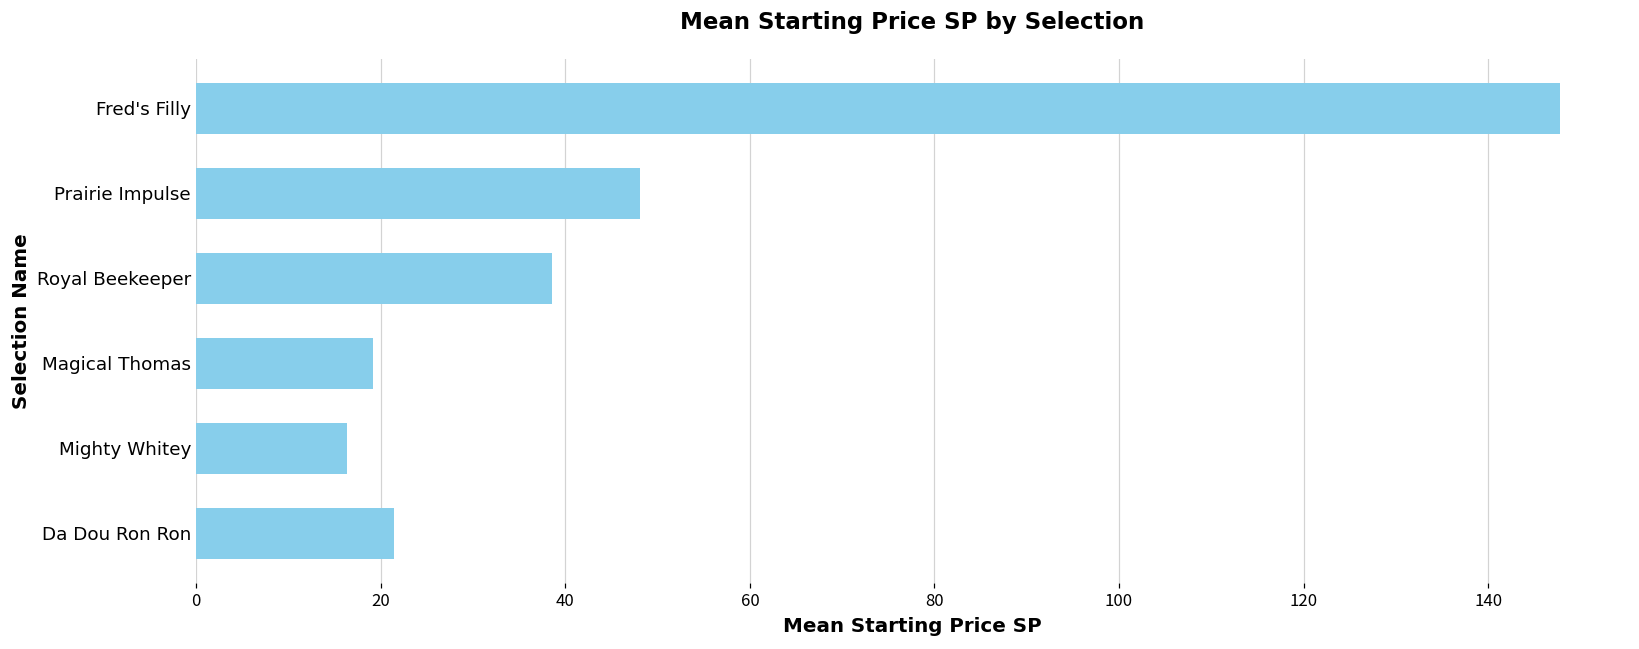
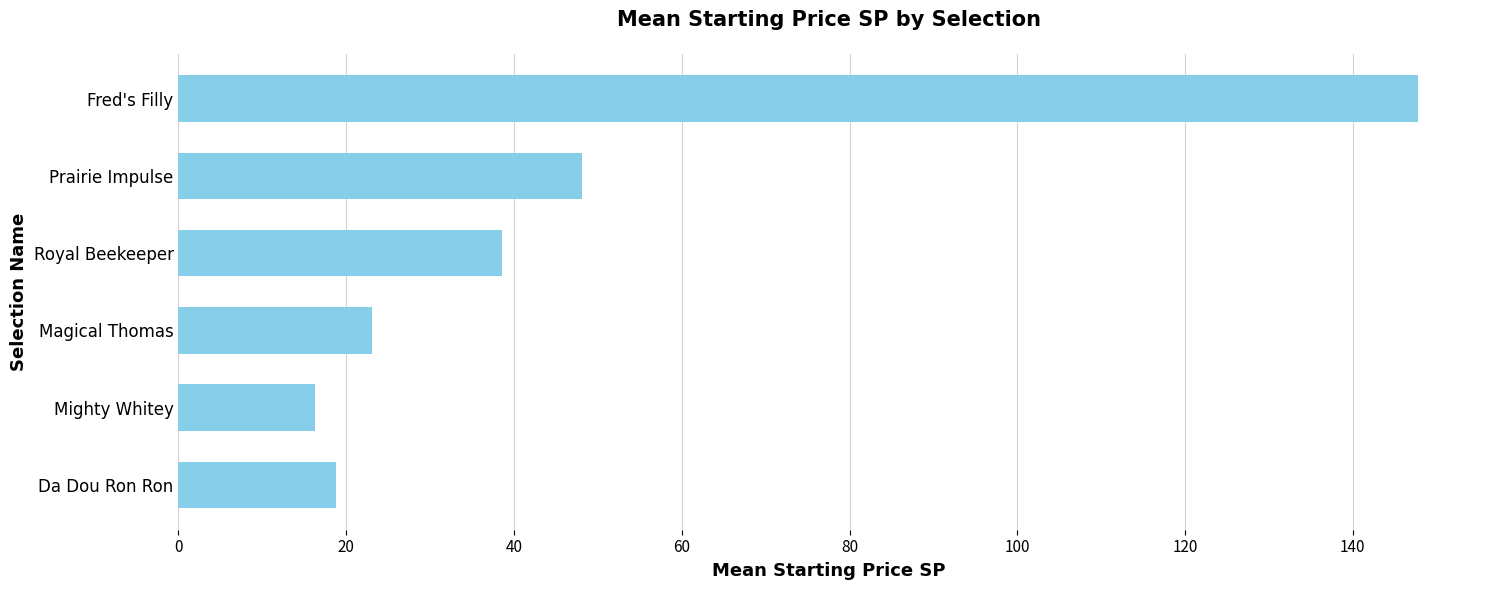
  {
    "Fred's Filly": 148,
    "Prairie Impulse": 48,
    "Royal Beekeeper": 39,
-   "Magical Thomas": 19,
+   "Magical Thomas": 23,
    "Mighty Whitey": 16,
-   "Da Dou Ron Ron": 21
+   "Da Dou Ron Ron": 19
  }
